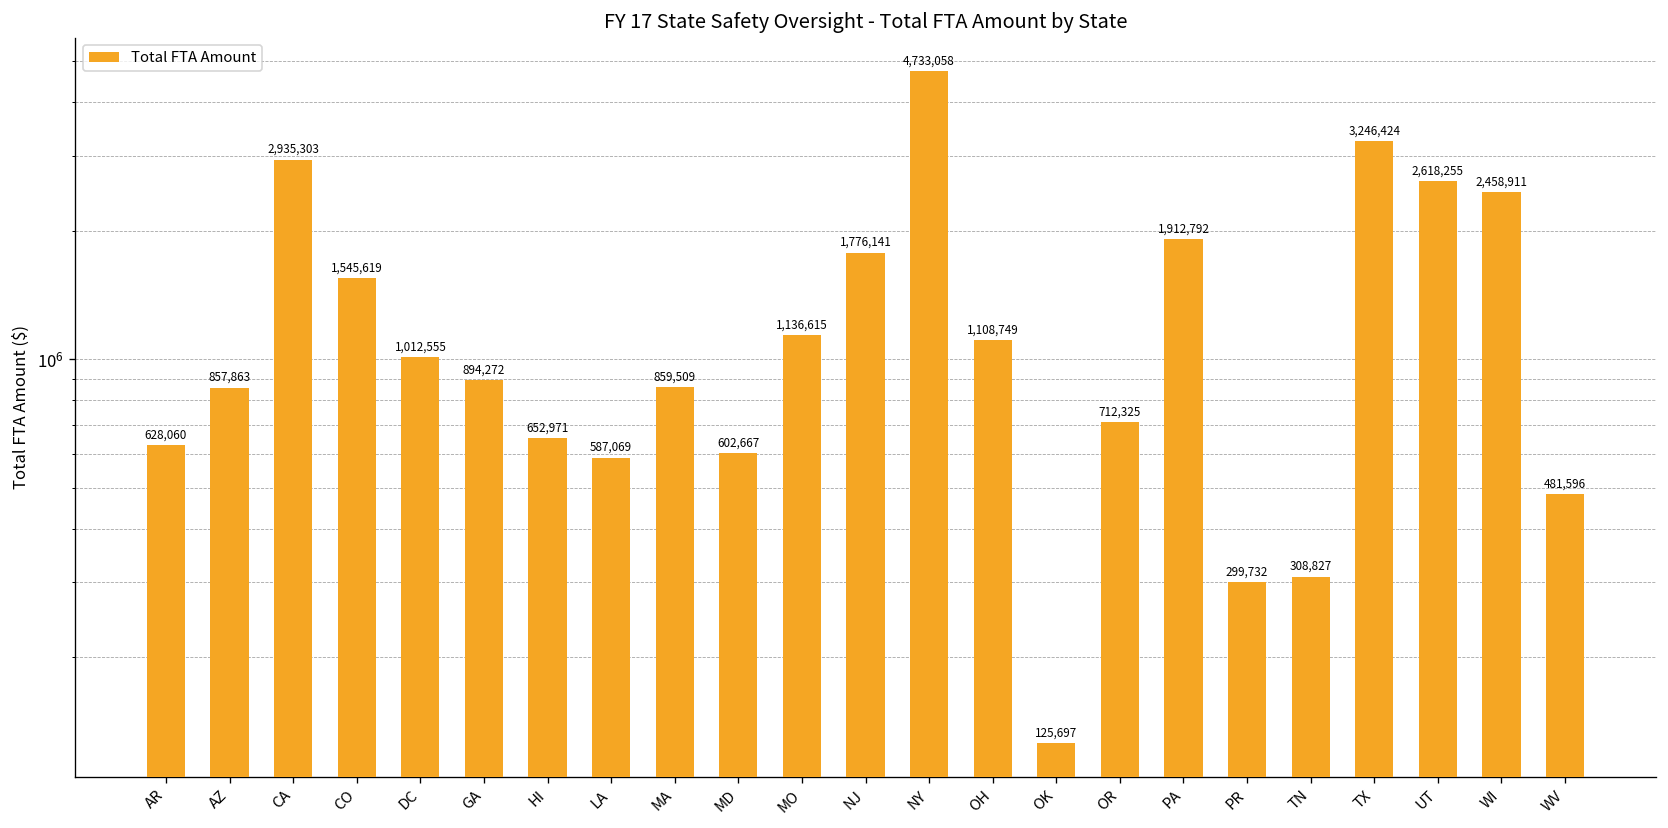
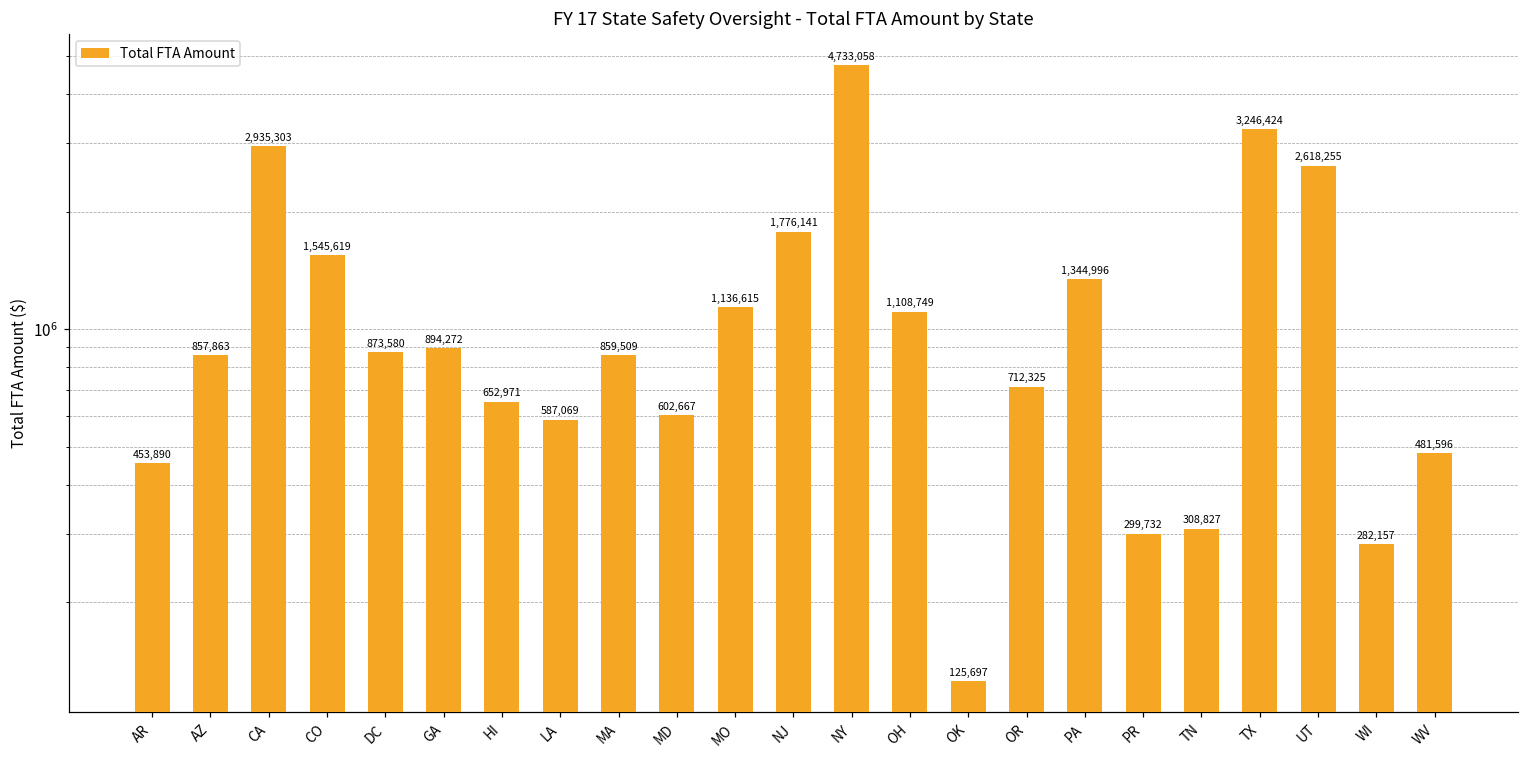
  {
-   "AR": "628,060",
+   "AR": "453,890",
    "AZ": "857,863",
    "CA": "2,935,303",
    "CO": "1,545,619",
-   "DC": "1,012,555",
+   "DC": "873,580",
    "GA": "894,272",
    "HI": "652,971",
    "LA": "587,069",
    "MA": "859,509",
    "MD": "602,667",
    "MO": "1,136,615",
    "NJ": "1,776,141",
    "NY": "4,733,058",
    "OH": "1,108,749",
    "OK": "125,697",
    "OR": "712,325",
-   "PA": "1,912,792",
+   "PA": "1,344,996",
    "PR": "299,732",
    "TN": "308,827",
    "TX": "3,246,424",
    "UT": "2,618,255",
-   "WI": "2,458,911",
+   "WI": "282,157",
    "WV": "481,596"
  }
